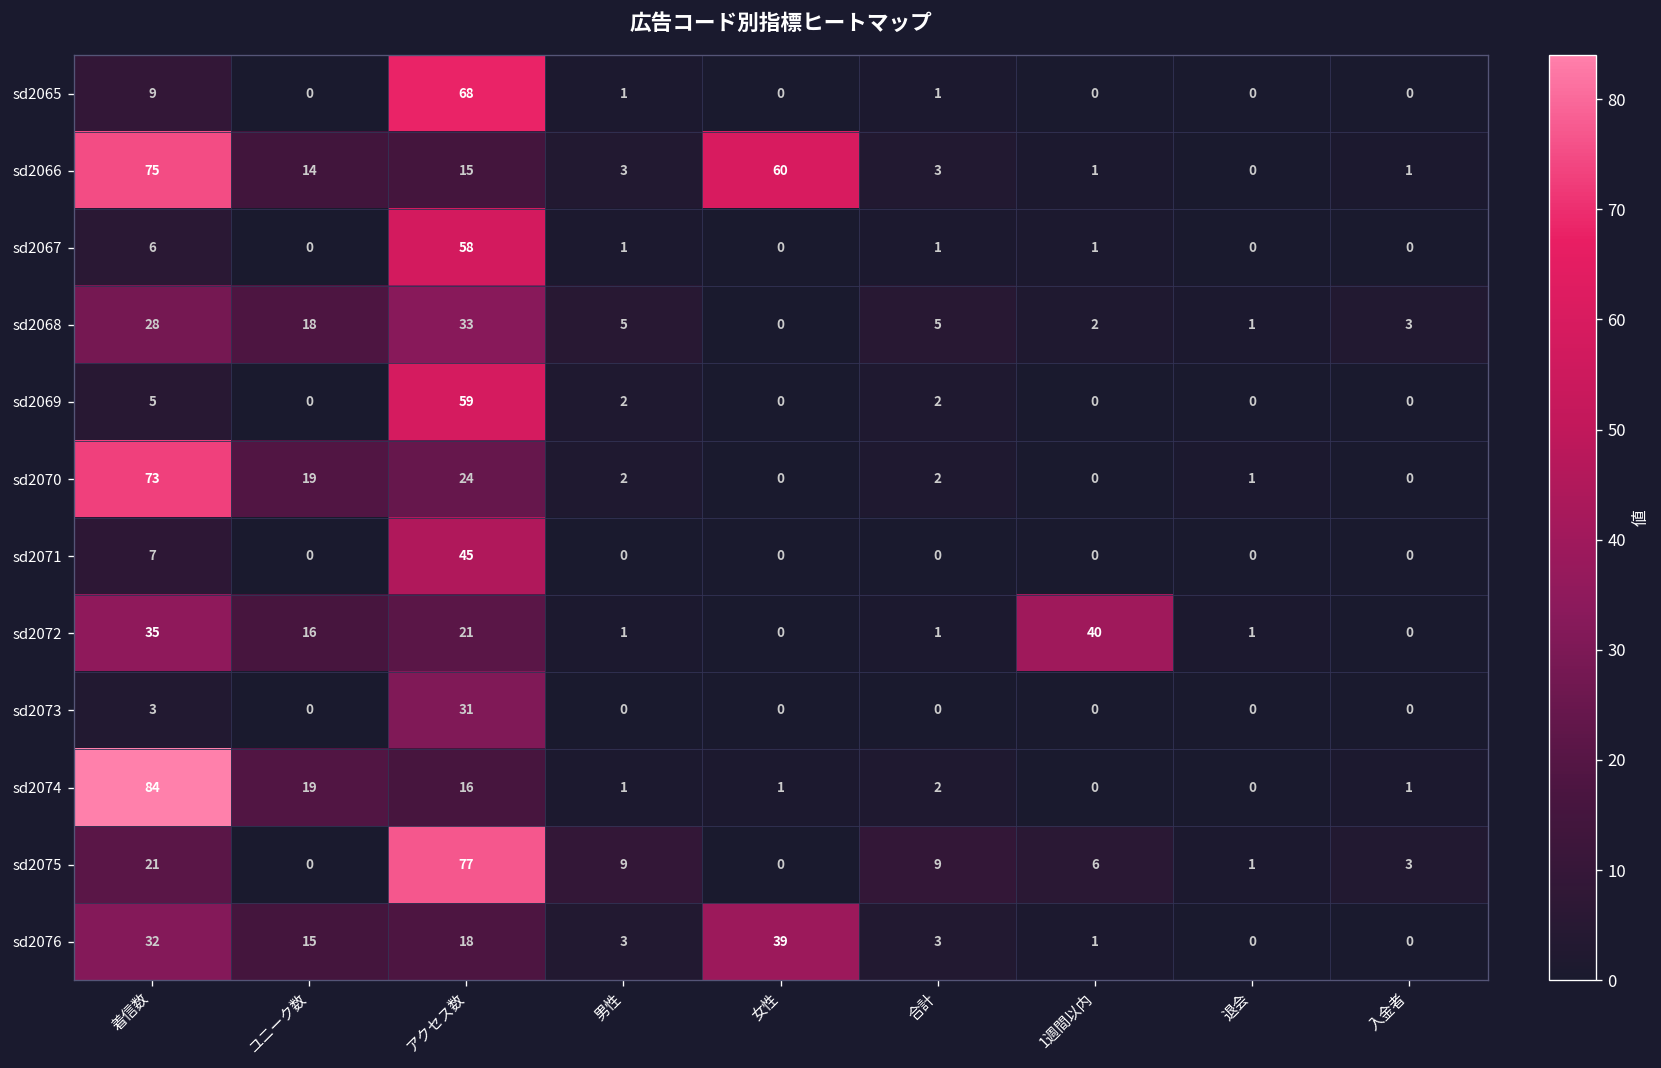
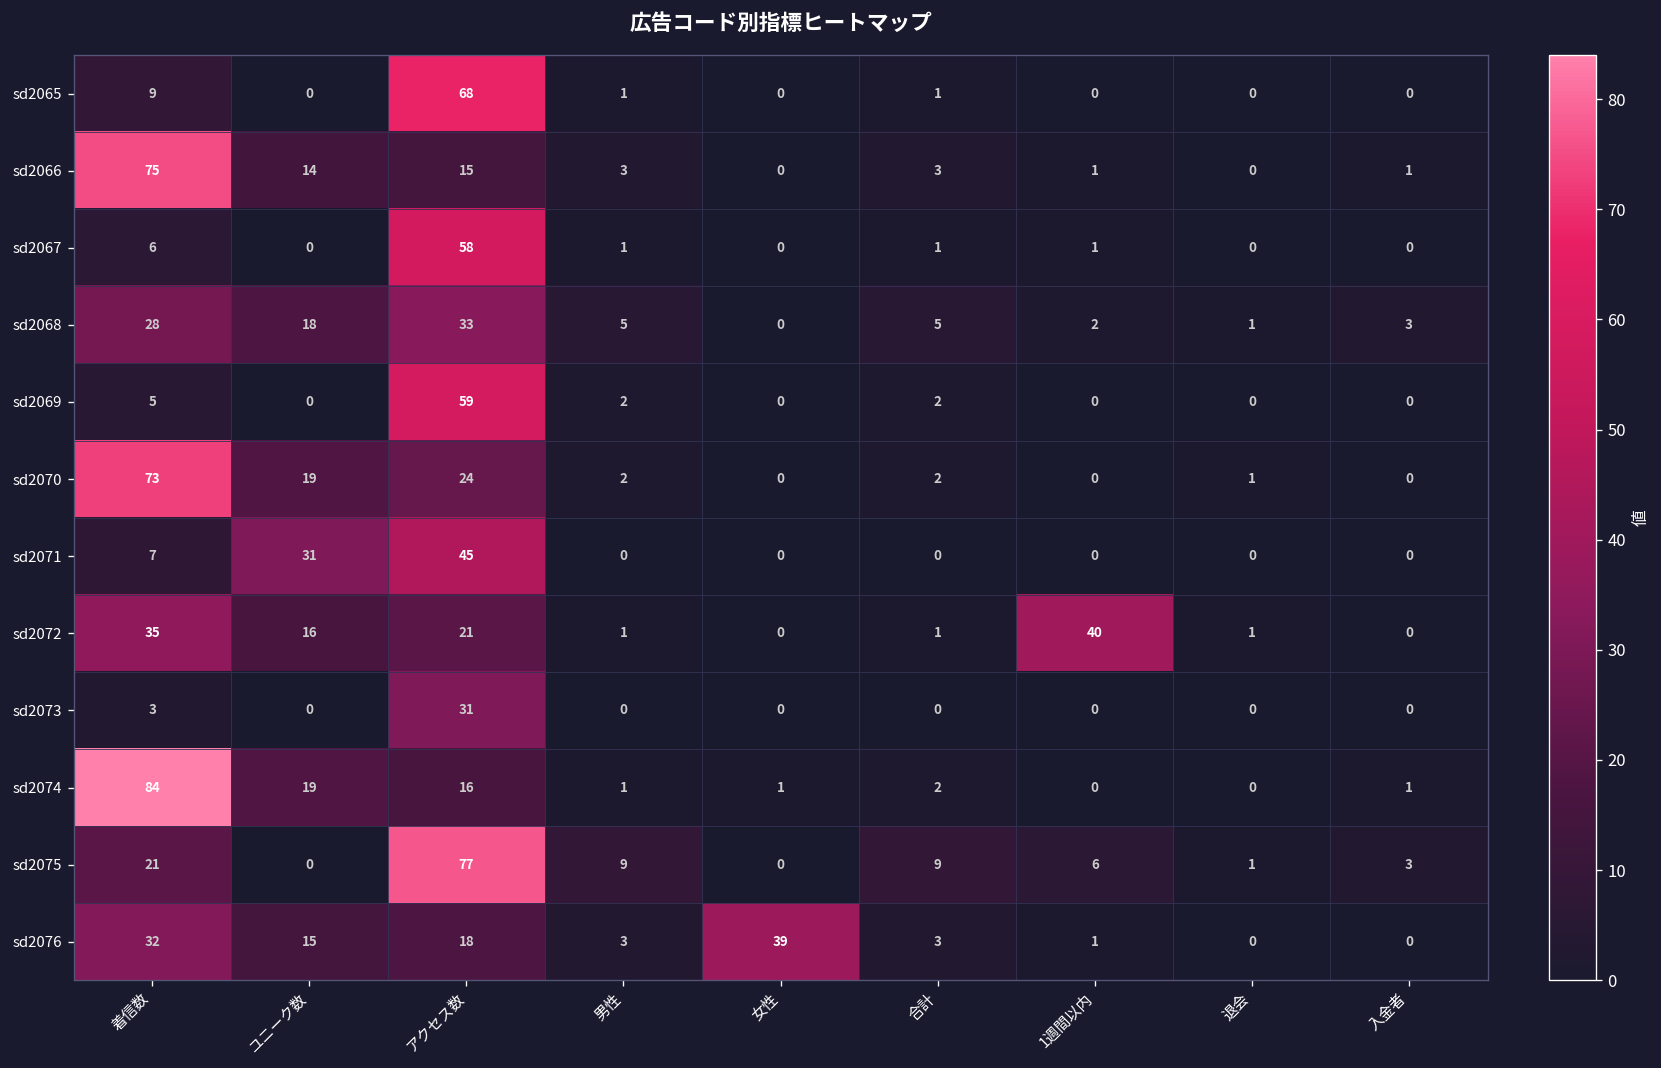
  {
    "sd2065": {
      "着信数": 9,
      "ユニーク数": 0,
      "アクセス数": 68,
      "男性": 1,
      "女性": 0,
      "合計": 1,
      "1週間以内": 0,
      "退会": 0,
      "入金者": 0
    },
    "sd2066": {
      "着信数": 75,
      "ユニーク数": 14,
      "アクセス数": 15,
      "男性": 3,
-     "女性": 60,
+     "女性": 0,
      "合計": 3,
      "1週間以内": 1,
      "退会": 0,
      "入金者": 1
    },
    "sd2067": {
      "着信数": 6,
      "ユニーク数": 0,
      "アクセス数": 58,
      "男性": 1,
      "女性": 0,
      "合計": 1,
      "1週間以内": 1,
      "退会": 0,
      "入金者": 0
    },
    "sd2068": {
      "着信数": 28,
      "ユニーク数": 18,
      "アクセス数": 33,
      "男性": 5,
      "女性": 0,
      "合計": 5,
      "1週間以内": 2,
      "退会": 1,
      "入金者": 3
    },
    "sd2069": {
      "着信数": 5,
      "ユニーク数": 0,
      "アクセス数": 59,
      "男性": 2,
      "女性": 0,
      "合計": 2,
      "1週間以内": 0,
      "退会": 0,
      "入金者": 0
    },
    "sd2070": {
      "着信数": 73,
      "ユニーク数": 19,
      "アクセス数": 24,
      "男性": 2,
      "女性": 0,
      "合計": 2,
      "1週間以内": 0,
      "退会": 1,
      "入金者": 0
    },
    "sd2071": {
      "着信数": 7,
-     "ユニーク数": 0,
+     "ユニーク数": 31,
      "アクセス数": 45,
      "男性": 0,
      "女性": 0,
      "合計": 0,
      "1週間以内": 0,
      "退会": 0,
      "入金者": 0
    },
    "sd2072": {
      "着信数": 35,
      "ユニーク数": 16,
      "アクセス数": 21,
      "男性": 1,
      "女性": 0,
      "合計": 1,
      "1週間以内": 40,
      "退会": 1,
      "入金者": 0
    },
    "sd2073": {
      "着信数": 3,
      "ユニーク数": 0,
      "アクセス数": 31,
      "男性": 0,
      "女性": 0,
      "合計": 0,
      "1週間以内": 0,
      "退会": 0,
      "入金者": 0
    },
    "sd2074": {
      "着信数": 84,
      "ユニーク数": 19,
      "アクセス数": 16,
      "男性": 1,
      "女性": 1,
      "合計": 2,
      "1週間以内": 0,
      "退会": 0,
      "入金者": 1
    },
    "sd2075": {
      "着信数": 21,
      "ユニーク数": 0,
      "アクセス数": 77,
      "男性": 9,
      "女性": 0,
      "合計": 9,
      "1週間以内": 6,
      "退会": 1,
      "入金者": 3
    },
    "sd2076": {
      "着信数": 32,
      "ユニーク数": 15,
      "アクセス数": 18,
      "男性": 3,
      "女性": 39,
      "合計": 3,
      "1週間以内": 1,
      "退会": 0,
      "入金者": 0
    }
  }
